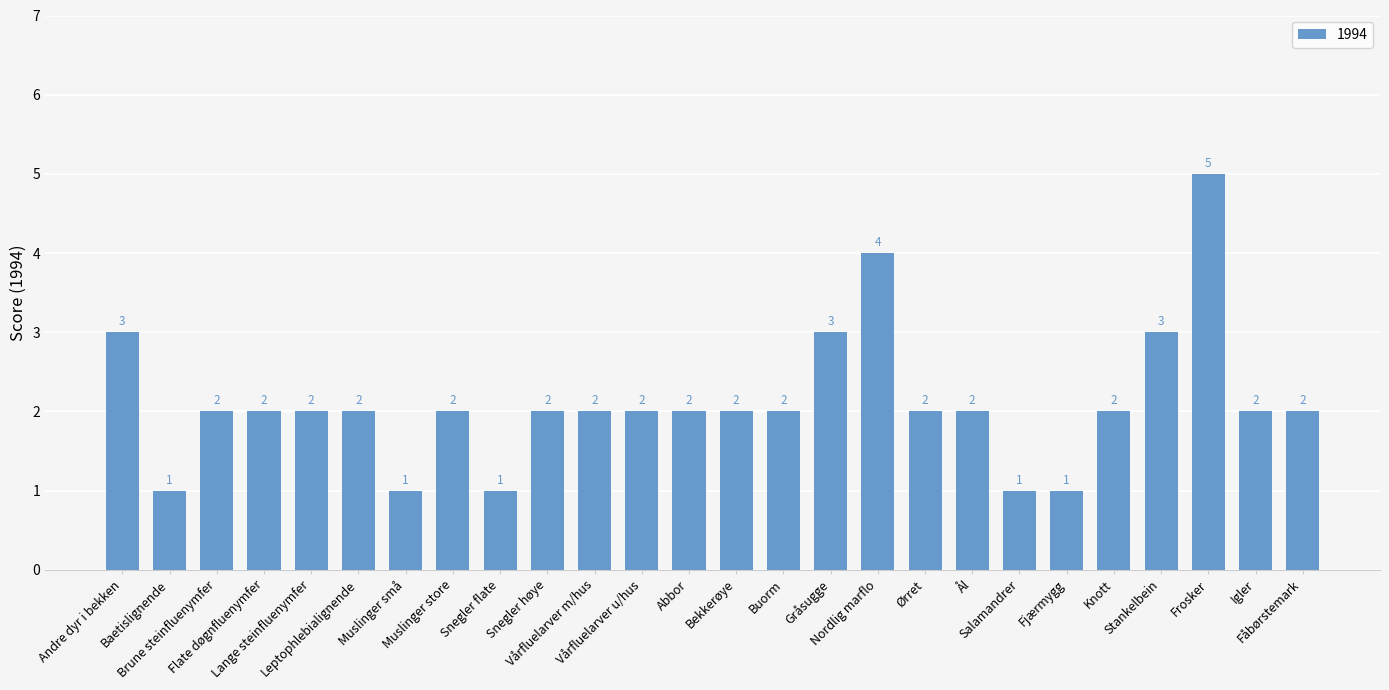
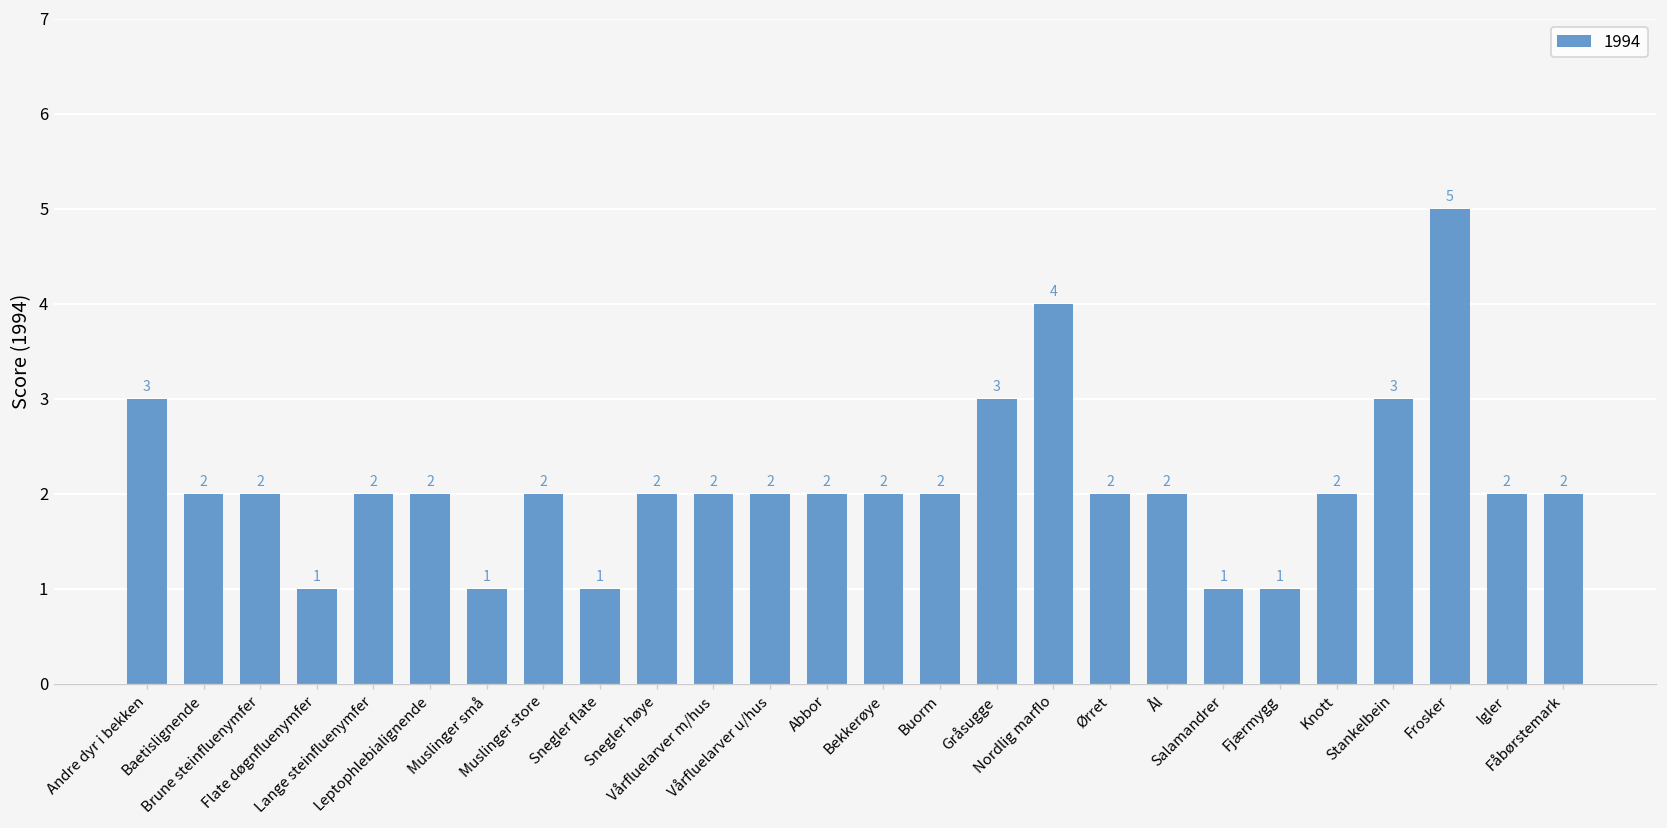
  {
    "Andre dyr i bekken": 3,
-   "Baetislignende": 1,
+   "Baetislignende": 2,
    "Brune steinfluenymfer": 2,
-   "Flate døgnfluenymfer": 2,
+   "Flate døgnfluenymfer": 1,
    "Lange steinfluenymfer": 2,
    "Leptophlebialignende": 2,
    "Muslinger små": 1,
    "Muslinger store": 2,
    "Snegler flate": 1,
    "Snegler høye": 2,
    "Vårfluelarver m/hus": 2,
    "Vårfluelarver u/hus": 2,
    "Abbor": 2,
    "Bekkerøye": 2,
    "Buorm": 2,
    "Gråsugge": 3,
    "Nordlig marflo": 4,
    "Ørret": 2,
    "Ål": 2,
    "Salamandrer": 1,
    "Fjærmygg": 1,
    "Knott": 2,
    "Stankelbein": 3,
    "Frosker": 5,
    "Igler": 2,
    "Fåbørstemark": 2
  }
